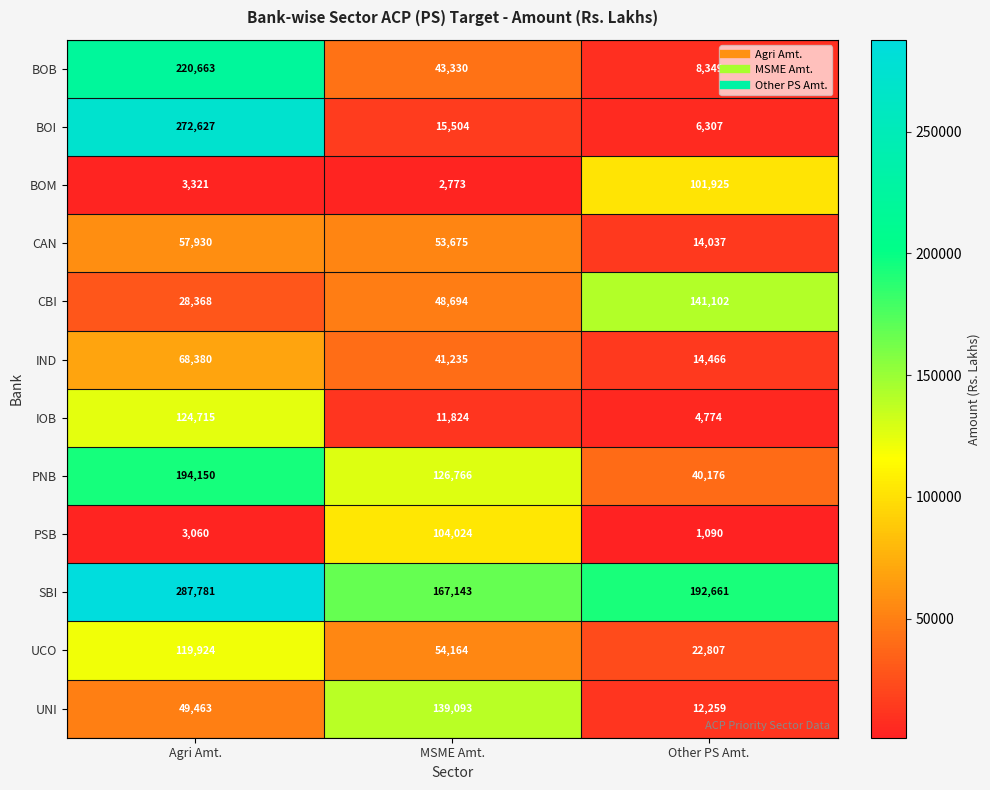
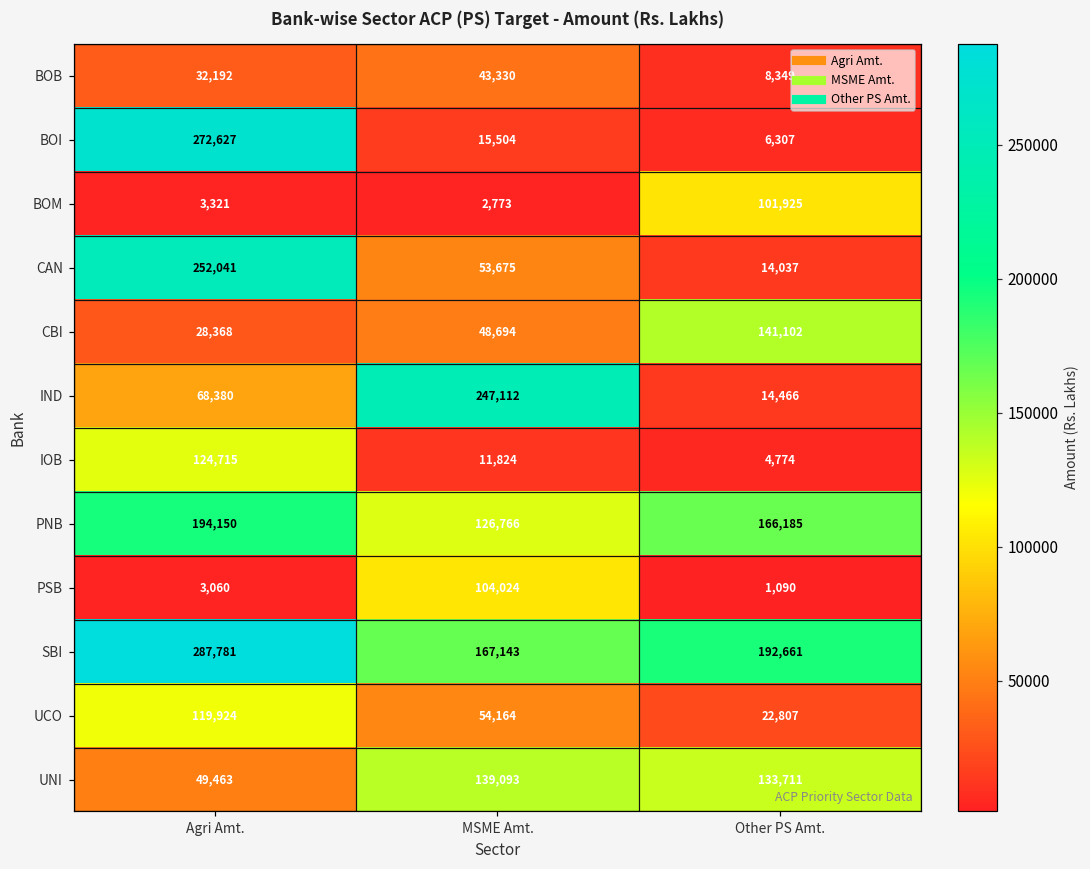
  {
    "BOB": {
-     "Agri Amt.": "220,663",
+     "Agri Amt.": "32,192",
      "MSME Amt.": "43,330"
    },
    "BOI": {
      "Agri Amt.": "272,627",
      "MSME Amt.": "15,504",
      "Other PS Amt.": "6,307"
    },
    "BOM": {
      "Agri Amt.": "3,321",
      "MSME Amt.": "2,773",
      "Other PS Amt.": "101,925"
    },
    "CAN": {
-     "Agri Amt.": "57,930",
+     "Agri Amt.": "252,041",
      "MSME Amt.": "53,675",
      "Other PS Amt.": "14,037"
    },
    "CBI": {
      "Agri Amt.": "28,368",
      "MSME Amt.": "48,694",
      "Other PS Amt.": "141,102"
    },
    "IND": {
      "Agri Amt.": "68,380",
-     "MSME Amt.": "41,235",
+     "MSME Amt.": "247,112",
      "Other PS Amt.": "14,466"
    },
    "IOB": {
      "Agri Amt.": "124,715",
      "MSME Amt.": "11,824",
      "Other PS Amt.": "4,774"
    },
    "PNB": {
      "Agri Amt.": "194,150",
      "MSME Amt.": "126,766",
-     "Other PS Amt.": "40,176"
+     "Other PS Amt.": "166,185"
    },
    "PSB": {
      "Agri Amt.": "3,060",
      "MSME Amt.": "104,024",
      "Other PS Amt.": "1,090"
    },
    "SBI": {
      "Agri Amt.": "287,781",
      "MSME Amt.": "167,143",
      "Other PS Amt.": "192,661"
    },
    "UCO": {
      "Agri Amt.": "119,924",
      "MSME Amt.": "54,164",
      "Other PS Amt.": "22,807"
    },
    "UNI": {
      "Agri Amt.": "49,463",
      "MSME Amt.": "139,093",
-     "Other PS Amt.": "12,259"
+     "Other PS Amt.": "133,711"
    }
  }
